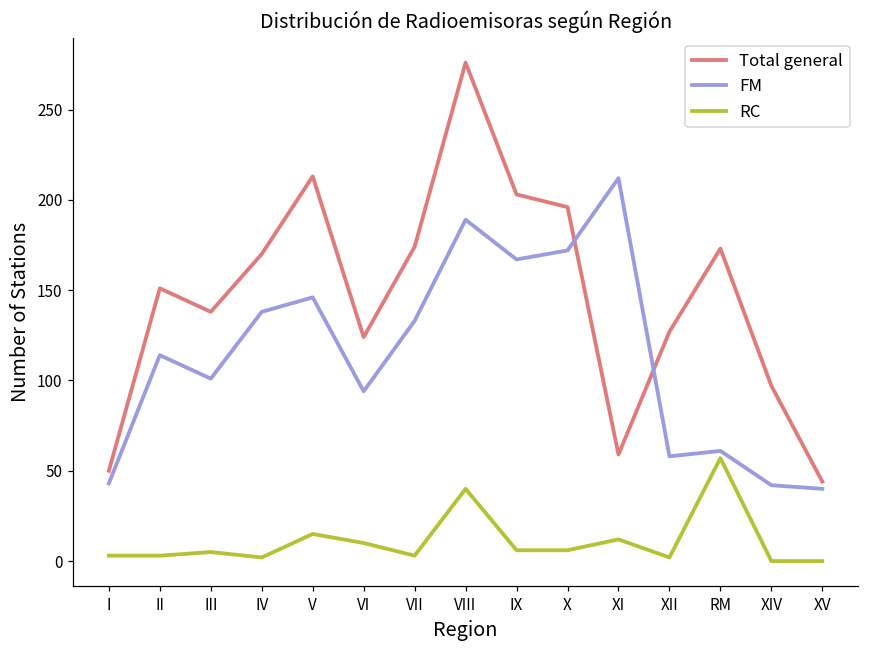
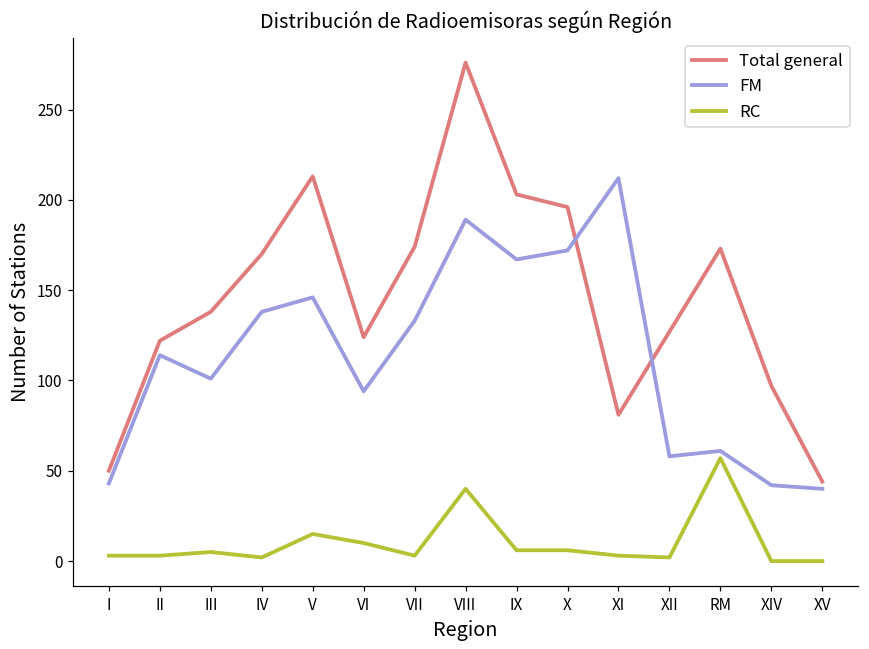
  {
    "Total general": {
      "I": 50,
-     "II": 151,
+     "II": 122,
      "III": 138,
      "IV": 170,
      "V": 213,
      "VI": 124,
      "VII": 174,
      "VIII": 276,
      "IX": 203,
      "X": 196,
-     "XI": 59,
+     "XI": 81,
      "XII": 127,
      "RM": 173,
      "XIV": 97,
      "XV": 44
    },
    "FM": {
      "I": 43,
      "II": 114,
      "III": 101,
      "IV": 138,
      "V": 146,
      "VI": 94,
      "VII": 133,
      "VIII": 189,
      "IX": 167,
      "X": 172,
      "XI": 212,
      "XII": 58,
      "RM": 61,
      "XIV": 42,
      "XV": 40
    },
    "RC": {
      "I": 3,
      "II": 3,
      "III": 5,
      "IV": 2,
      "V": 15,
      "VI": 10,
      "VII": 3,
      "VIII": 40,
      "IX": 6,
      "X": 6,
-     "XI": 12,
+     "XI": 3,
      "XII": 2,
      "RM": 57,
      "XIV": 0,
      "XV": 0
    }
  }
